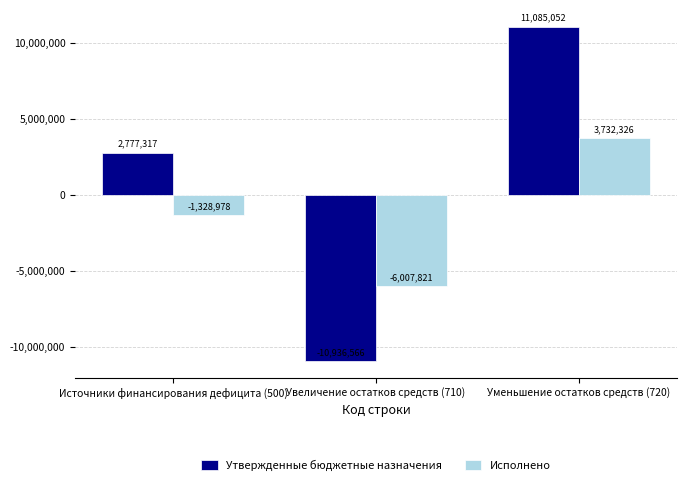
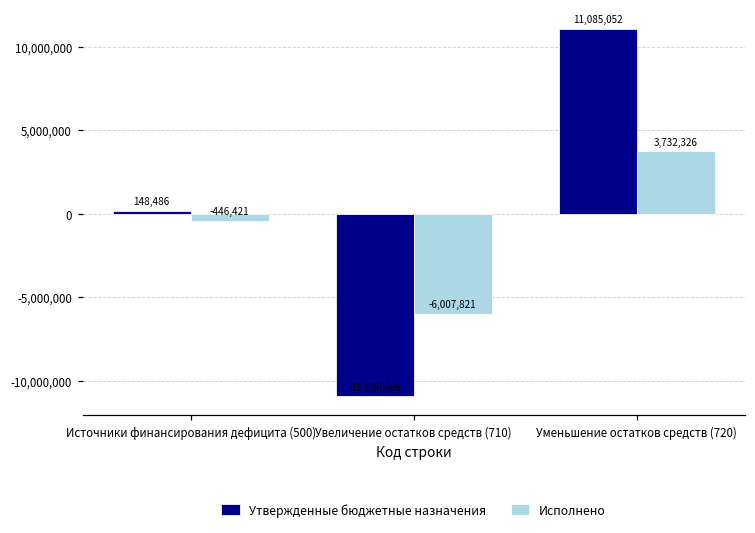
  {
    "Утвержденные бюджетные назначения": {
-     "Источники финансирования дефицита (500)": "2,777,317",
+     "Источники финансирования дефицита (500)": "148,486",
      "Увеличение остатков средств (710)": "-10,936,566",
      "Уменьшение остатков средств (720)": "11,085,052"
    },
    "Исполнено": {
-     "Источники финансирования дефицита (500)": "-1,328,978",
+     "Источники финансирования дефицита (500)": "-446,421",
      "Увеличение остатков средств (710)": "-6,007,821",
      "Уменьшение остатков средств (720)": "3,732,326"
    }
  }
